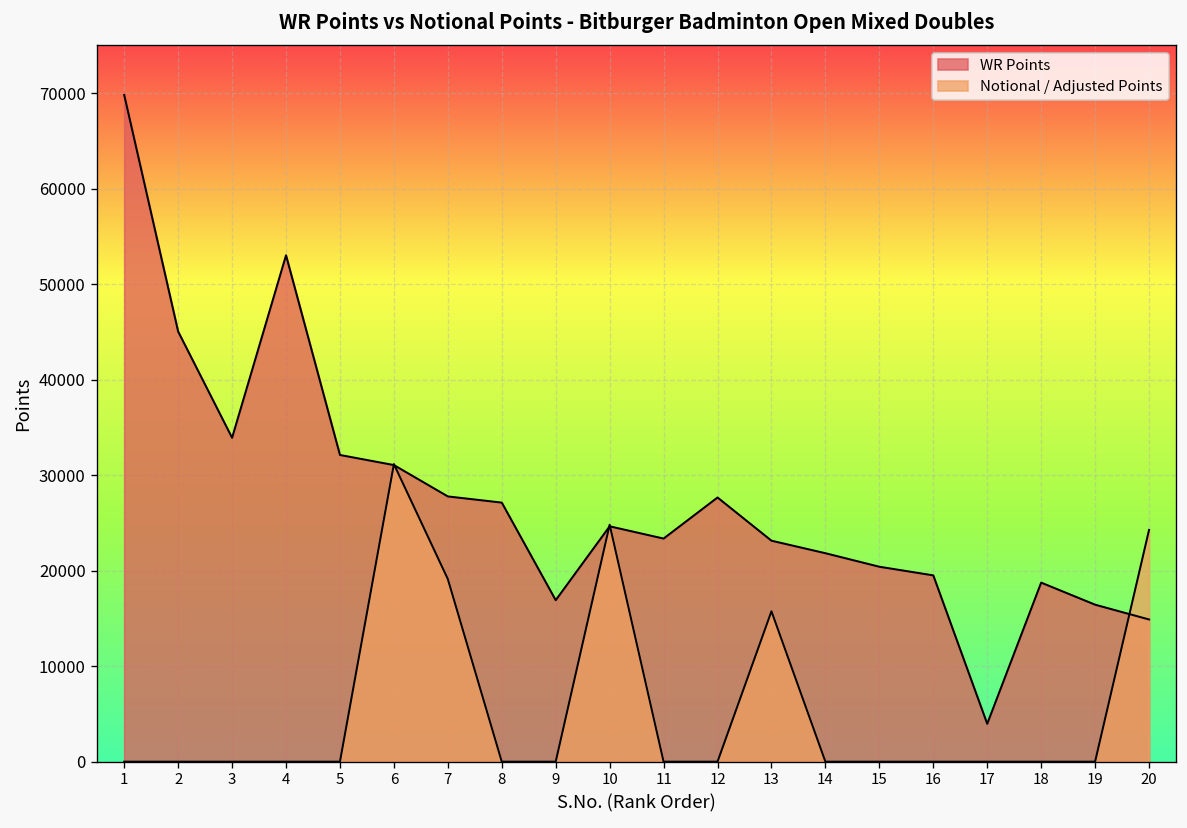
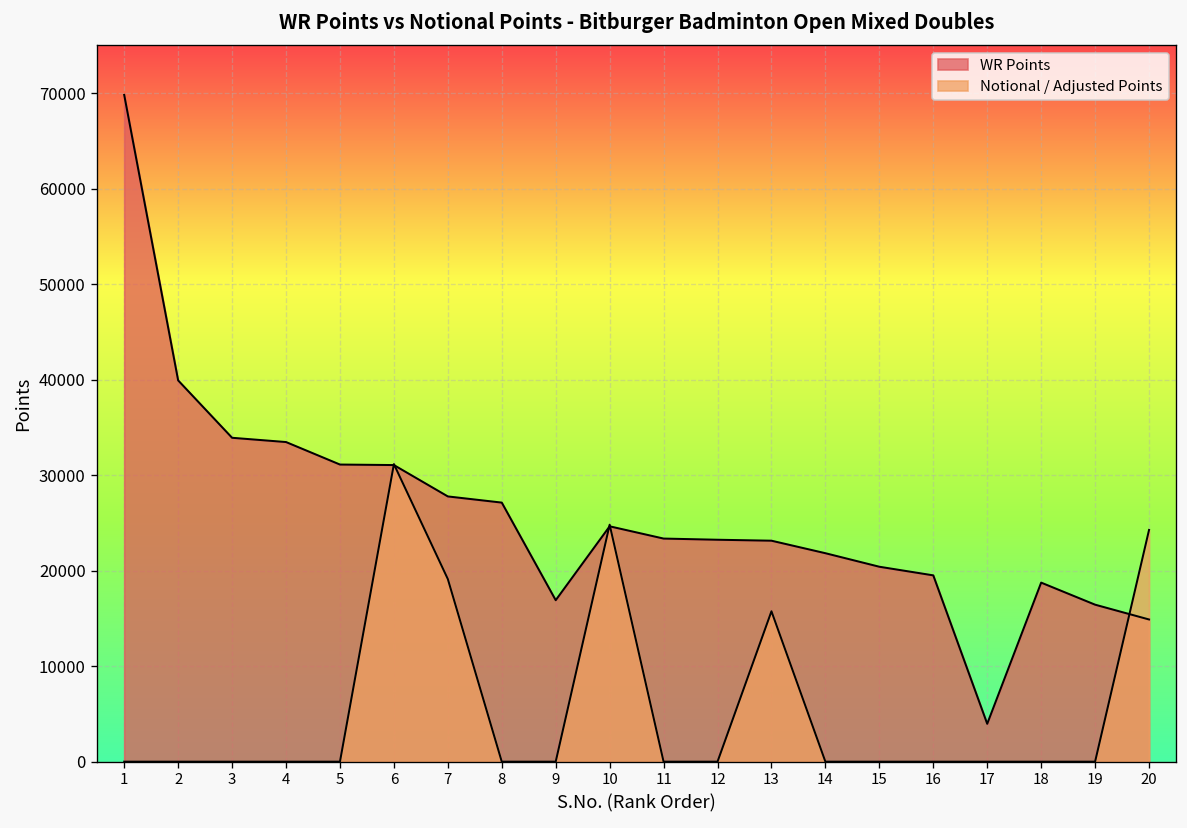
  {
    "WR Points": {
      "1": 70000,
-     "2": 45000,
+     "2": 40000,
      "3": 34000,
-     "4": 53000,
-     "5": 32000,
+     "4": 33000,
+     "5": 31000,
      "7": 28000,
      "8": 27000,
      "9": 17000,
      "11": 23000,
-     "12": 28000,
+     "12": 23000,
      "13": 23000,
      "14": 22000,
      "15": 20000,
      "16": 20000,
      "17": 4000,
      "18": 19000,
      "19": 16000,
      "20": 15000
    },
    "Notional / Adjusted Points": {
      "1": 0,
      "2": 0,
      "3": 0,
      "4": 0,
      "5": 0,
      "7": 19000,
      "8": 0,
      "9": 0,
      "11": 0,
      "12": 0,
      "13": 16000,
      "14": 0,
      "15": 0,
      "16": 0,
      "17": 0,
      "18": 0,
      "19": 0,
      "20": 24000
    }
  }
